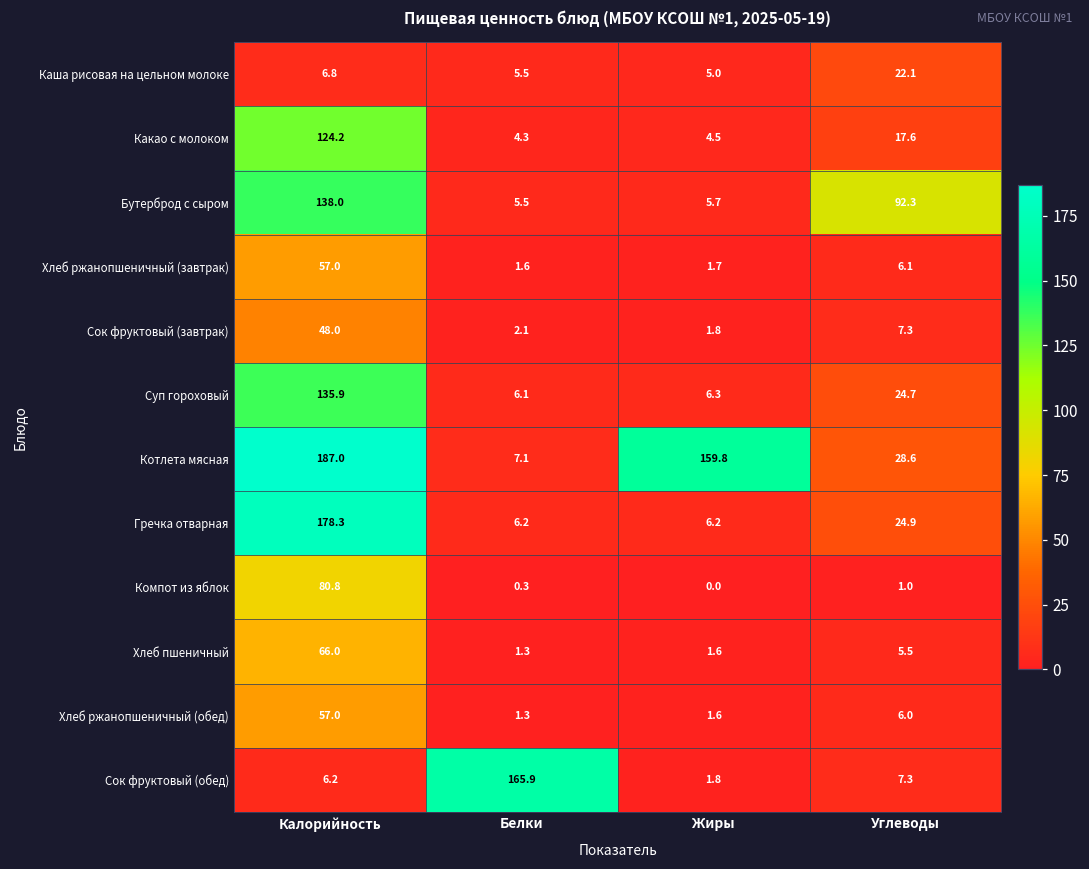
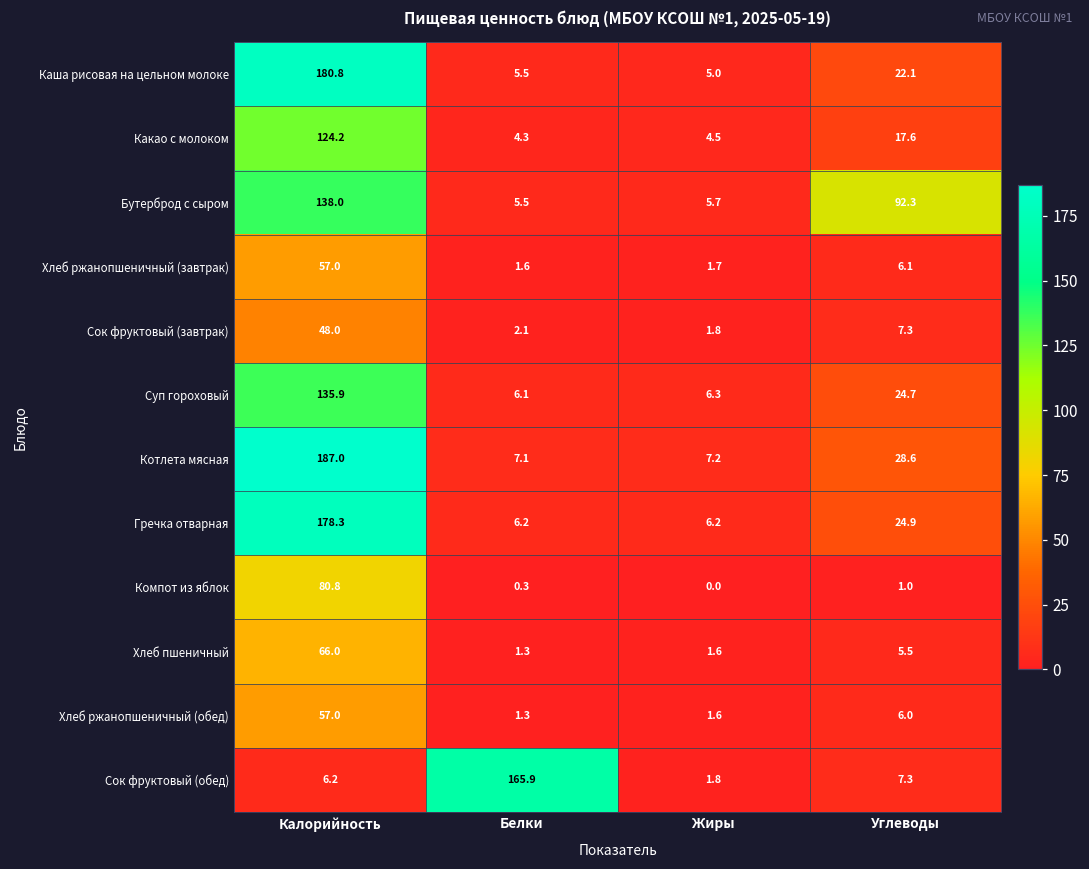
  {
    "Каша рисовая на цельном молоке": {
-     "Калорийность": 6.8,
+     "Калорийность": 180.8,
      "Белки": 5.5,
      "Жиры": 5.0,
      "Углеводы": 22.1
    },
    "Какао с молоком": {
      "Калорийность": 124.2,
      "Белки": 4.3,
      "Жиры": 4.5,
      "Углеводы": 17.6
    },
    "Бутерброд с сыром": {
      "Калорийность": 138.0,
      "Белки": 5.5,
      "Жиры": 5.7,
      "Углеводы": 92.3
    },
    "Хлеб ржанопшеничный (завтрак)": {
      "Калорийность": 57.0,
      "Белки": 1.6,
      "Жиры": 1.7,
      "Углеводы": 6.1
    },
    "Сок фруктовый (завтрак)": {
      "Калорийность": 48.0,
      "Белки": 2.1,
      "Жиры": 1.8,
      "Углеводы": 7.3
    },
    "Суп гороховый": {
      "Калорийность": 135.9,
      "Белки": 6.1,
      "Жиры": 6.3,
      "Углеводы": 24.7
    },
    "Котлета мясная": {
      "Калорийность": 187.0,
      "Белки": 7.1,
-     "Жиры": 159.8,
+     "Жиры": 7.2,
      "Углеводы": 28.6
    },
    "Гречка отварная": {
      "Калорийность": 178.3,
      "Белки": 6.2,
      "Жиры": 6.2,
      "Углеводы": 24.9
    },
    "Компот из яблок": {
      "Калорийность": 80.8,
      "Белки": 0.3,
      "Жиры": 0.0,
      "Углеводы": 1.0
    },
    "Хлеб пшеничный": {
      "Калорийность": 66.0,
      "Белки": 1.3,
      "Жиры": 1.6,
      "Углеводы": 5.5
    },
    "Хлеб ржанопшеничный (обед)": {
      "Калорийность": 57.0,
      "Белки": 1.3,
      "Жиры": 1.6,
      "Углеводы": 6.0
    },
    "Сок фруктовый (обед)": {
      "Калорийность": 6.2,
      "Белки": 165.9,
      "Жиры": 1.8,
      "Углеводы": 7.3
    }
  }
